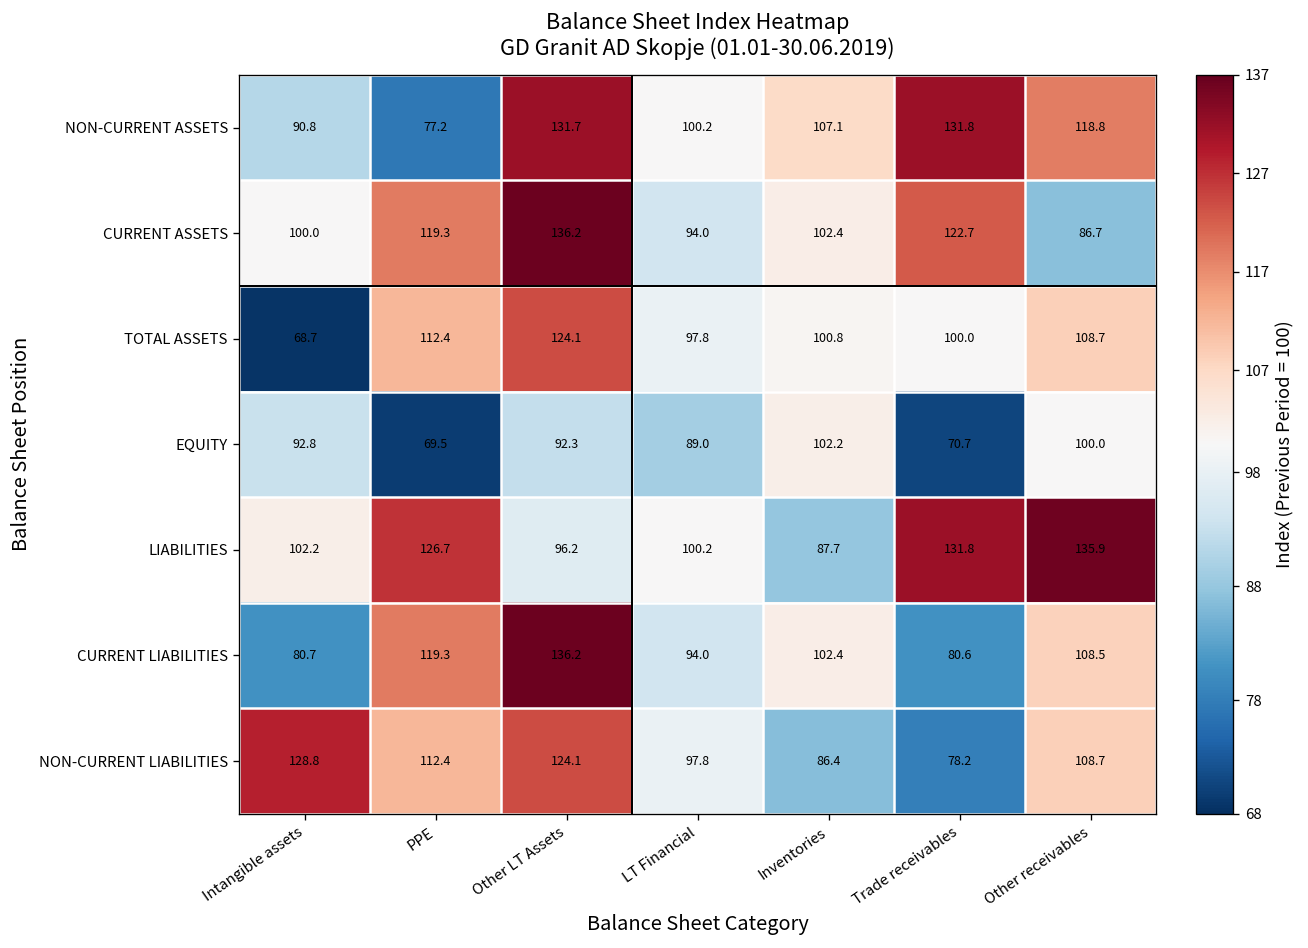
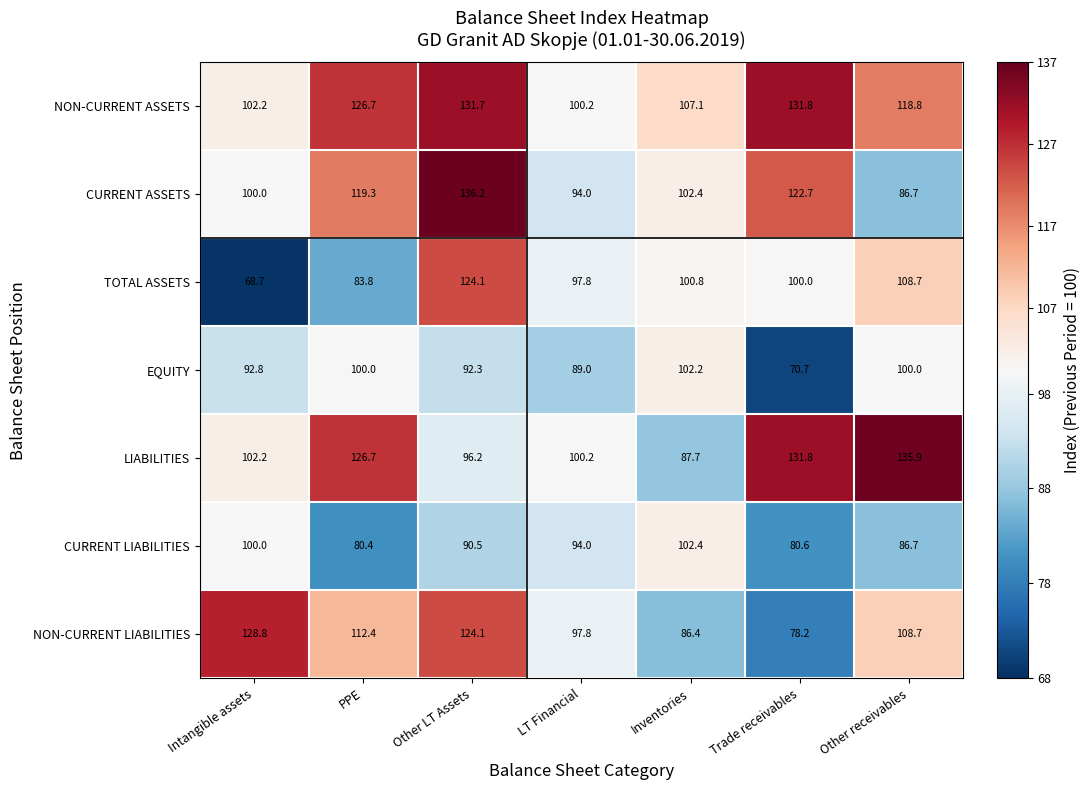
  {
    "NON-CURRENT ASSETS": {
-     "Intangible assets": 90.8,
-     "PPE": 77.2,
+     "Intangible assets": 102.2,
+     "PPE": 126.7,
      "Other LT Assets": 131.7,
      "LT Financial": 100.2,
      "Inventories": 107.1,
      "Trade receivables": 131.8,
      "Other receivables": 118.8
    },
    "CURRENT ASSETS": {
      "Intangible assets": 100.0,
      "PPE": 119.3,
      "Other LT Assets": 136.2,
      "LT Financial": 94.0,
      "Inventories": 102.4,
      "Trade receivables": 122.7,
      "Other receivables": 86.7
    },
    "TOTAL ASSETS": {
      "Intangible assets": 68.7,
-     "PPE": 112.4,
+     "PPE": 83.8,
      "Other LT Assets": 124.1,
      "LT Financial": 97.8,
      "Inventories": 100.8,
      "Trade receivables": 100.0,
      "Other receivables": 108.7
    },
    "EQUITY": {
      "Intangible assets": 92.8,
-     "PPE": 69.5,
+     "PPE": 100.0,
      "Other LT Assets": 92.3,
      "LT Financial": 89.0,
      "Inventories": 102.2,
      "Trade receivables": 70.7,
      "Other receivables": 100.0
    },
    "LIABILITIES": {
      "Intangible assets": 102.2,
      "PPE": 126.7,
      "Other LT Assets": 96.2,
      "LT Financial": 100.2,
      "Inventories": 87.7,
      "Trade receivables": 131.8,
      "Other receivables": 135.9
    },
    "CURRENT LIABILITIES": {
-     "Intangible assets": 80.7,
-     "PPE": 119.3,
-     "Other LT Assets": 136.2,
+     "Intangible assets": 100.0,
+     "PPE": 80.4,
+     "Other LT Assets": 90.5,
      "LT Financial": 94.0,
      "Inventories": 102.4,
      "Trade receivables": 80.6,
-     "Other receivables": 108.5
+     "Other receivables": 86.7
    },
    "NON-CURRENT LIABILITIES": {
      "Intangible assets": 128.8,
      "PPE": 112.4,
      "Other LT Assets": 124.1,
      "LT Financial": 97.8,
      "Inventories": 86.4,
      "Trade receivables": 78.2,
      "Other receivables": 108.7
    }
  }
